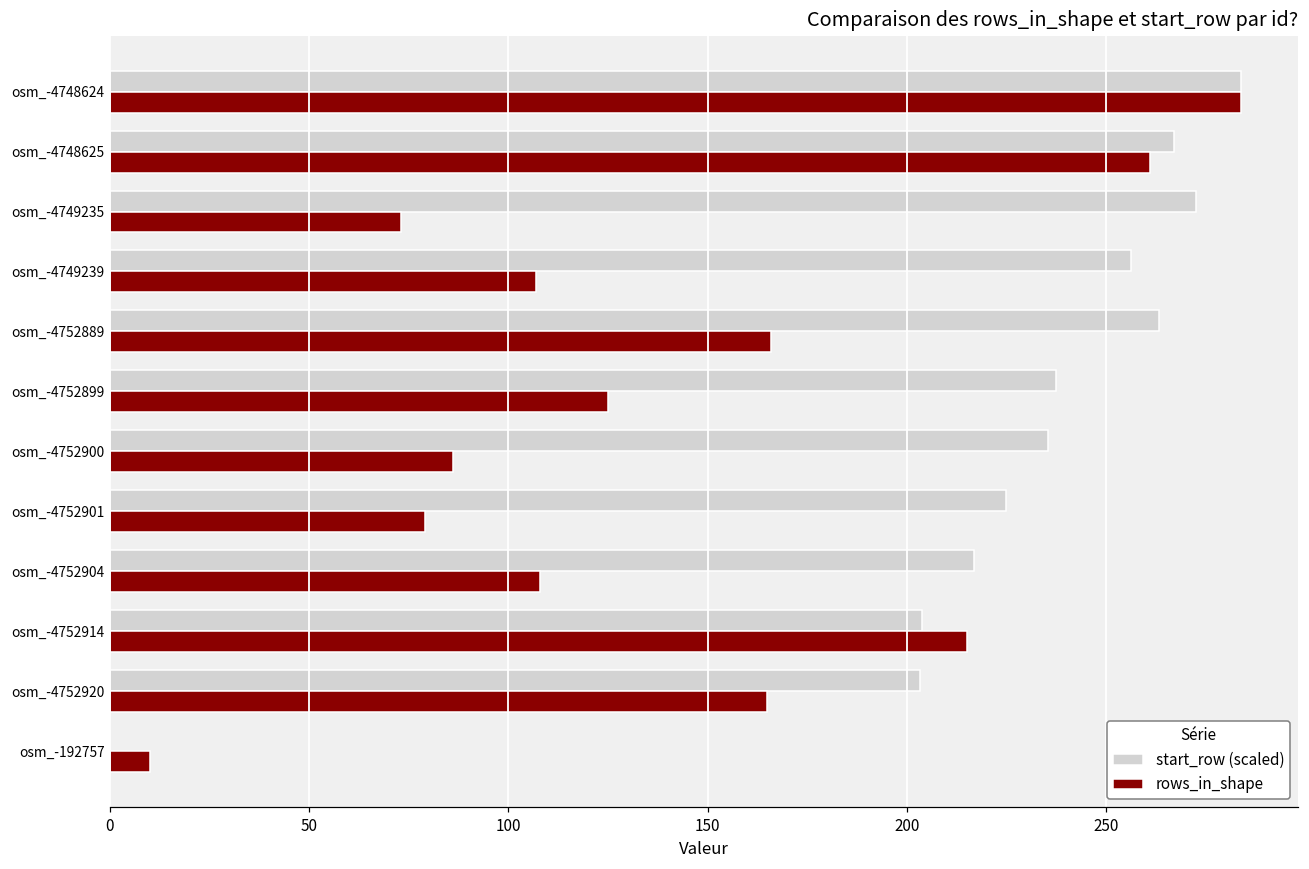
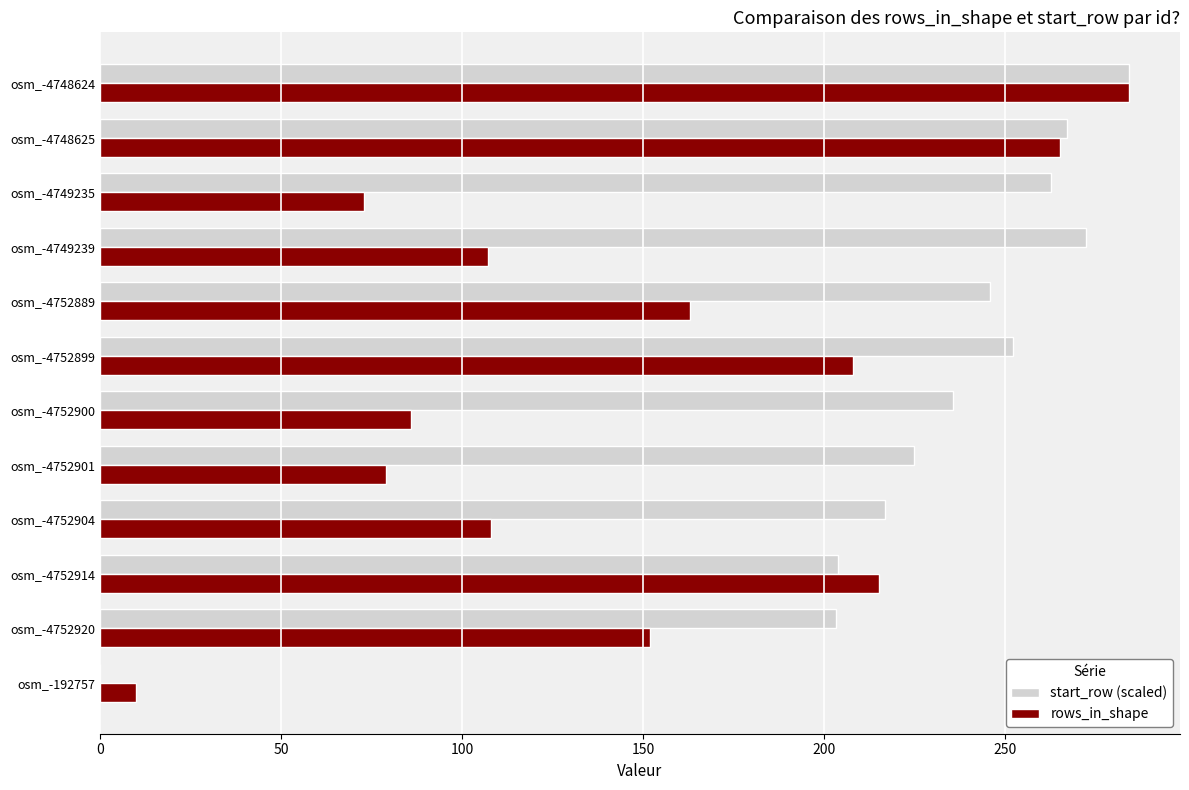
  {
    "start_row (scaled)": {
      "osm_-4748624": 284,
      "osm_-4748625": 267,
-     "osm_-4749235": 273,
-     "osm_-4749239": 256,
-     "osm_-4752889": 263,
-     "osm_-4752899": 237,
+     "osm_-4749235": 262,
+     "osm_-4749239": 272,
+     "osm_-4752889": 246,
+     "osm_-4752899": 252,
      "osm_-4752900": 235,
      "osm_-4752901": 225,
      "osm_-4752904": 217,
      "osm_-4752914": 204,
      "osm_-4752920": 203
    },
    "rows_in_shape": {
      "osm_-4748624": 284,
-     "osm_-4748625": 261,
+     "osm_-4748625": 265,
      "osm_-4749235": 73,
      "osm_-4749239": 107,
-     "osm_-4752889": 166,
-     "osm_-4752899": 125,
+     "osm_-4752889": 163,
+     "osm_-4752899": 208,
      "osm_-4752900": 86,
      "osm_-4752901": 79,
      "osm_-4752904": 108,
      "osm_-4752914": 215,
-     "osm_-4752920": 165,
+     "osm_-4752920": 152,
      "osm_-192757": 10
    }
  }
